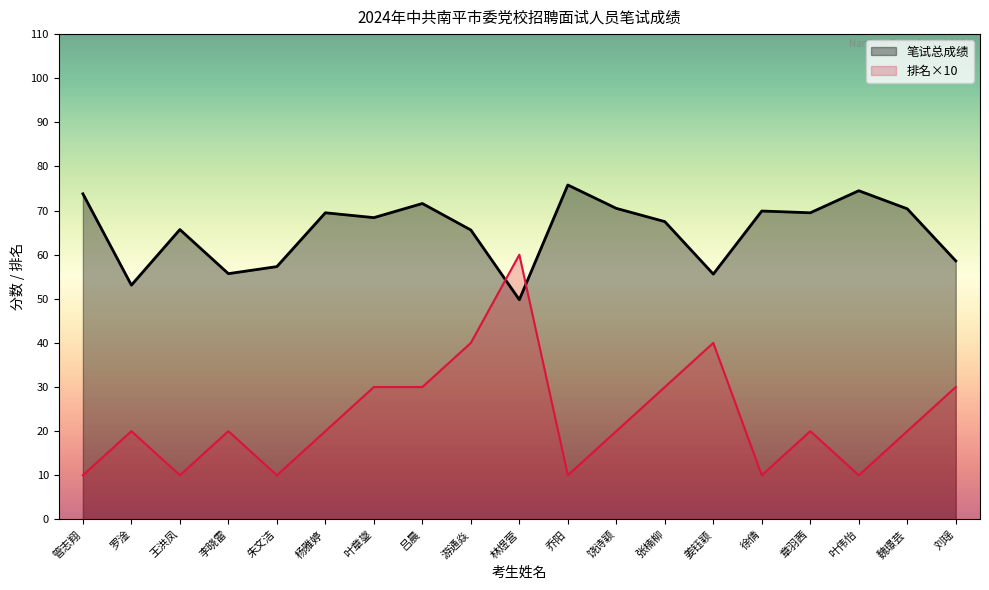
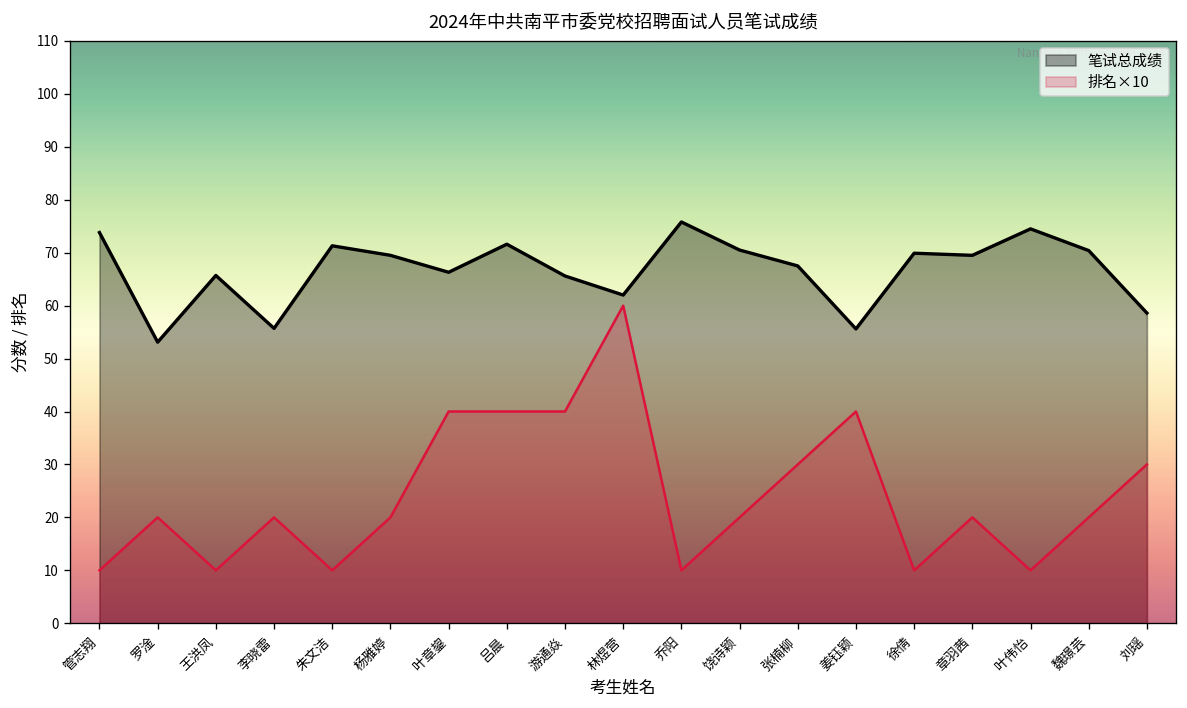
  {
    "笔试总成绩": {
      "管志翔": 74,
      "罗淦": 53,
      "王洪凤": 66,
      "李晓雷": 56,
-     "朱文洁": 57,
+     "朱文洁": 71,
      "杨雅婷": 70,
-     "叶章鋆": 68,
+     "叶章鋆": 66,
      "吕晨": 72,
      "游通焱": 66,
-     "林煜营": 50,
+     "林煜营": 62,
      "乔阳": 76,
      "饶诗颖": 71,
      "张楠柳": 68,
      "姜钰颖": 56,
      "徐倩": 70,
      "章羽茜": 70,
      "叶伟怡": 75,
      "魏璟芸": 70,
      "刘瑶": 59
    },
    "排名×10": {
      "管志翔": 10,
      "罗淦": 20,
      "王洪凤": 10,
      "李晓雷": 20,
      "朱文洁": 10,
      "杨雅婷": 20,
-     "叶章鋆": 30,
-     "吕晨": 30,
+     "叶章鋆": 40,
+     "吕晨": 40,
      "游通焱": 40,
      "林煜营": 60,
      "乔阳": 10,
      "饶诗颖": 20,
      "张楠柳": 30,
      "姜钰颖": 40,
      "徐倩": 10,
      "章羽茜": 20,
      "叶伟怡": 10,
      "魏璟芸": 20,
      "刘瑶": 30
    }
  }
